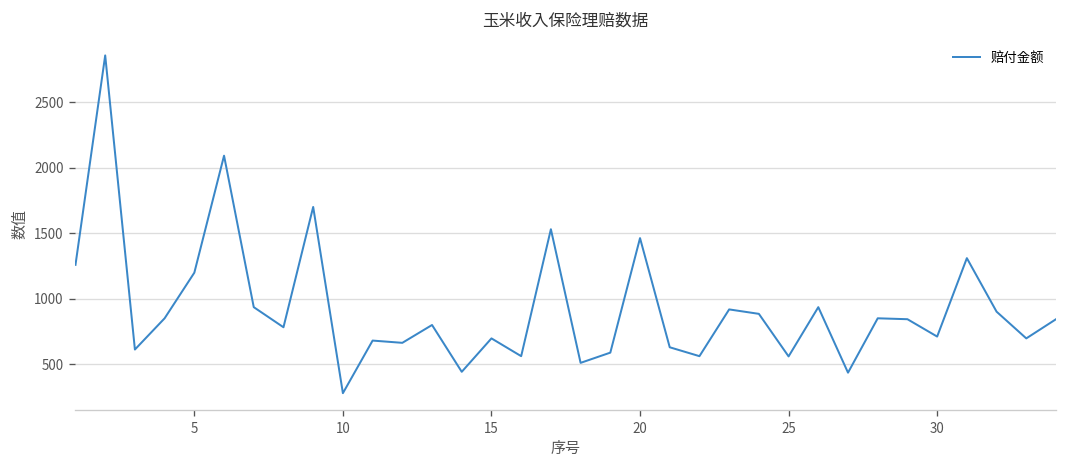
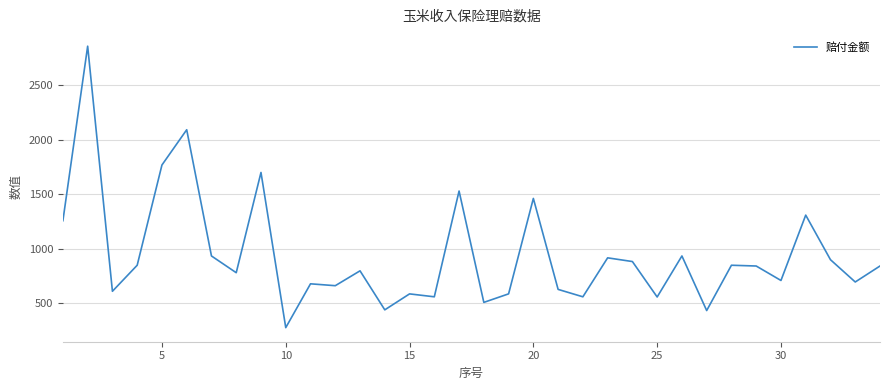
  {
-   "5": 1200,
+   "5": 1770,
    "10": 280,
-   "15": 700,
+   "15": 590,
    "20": 1460,
    "25": 560,
    "30": 710
  }
